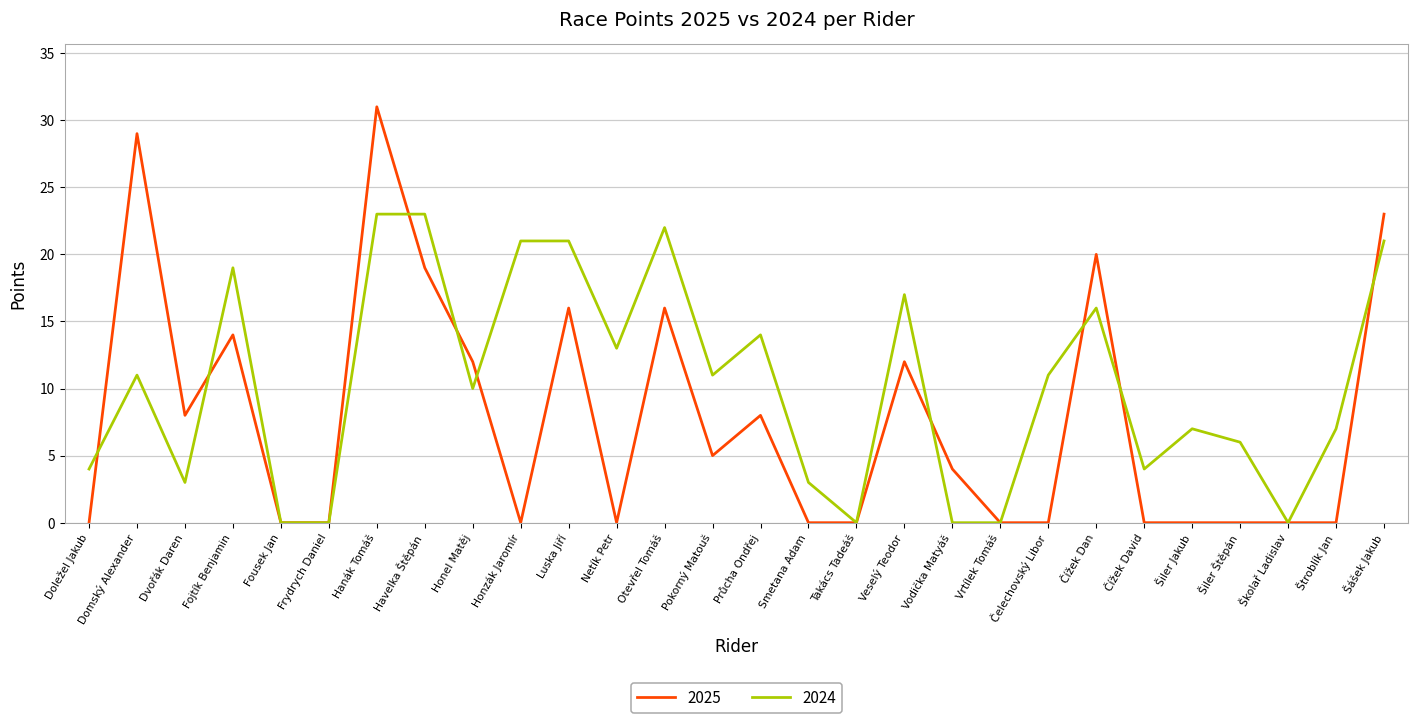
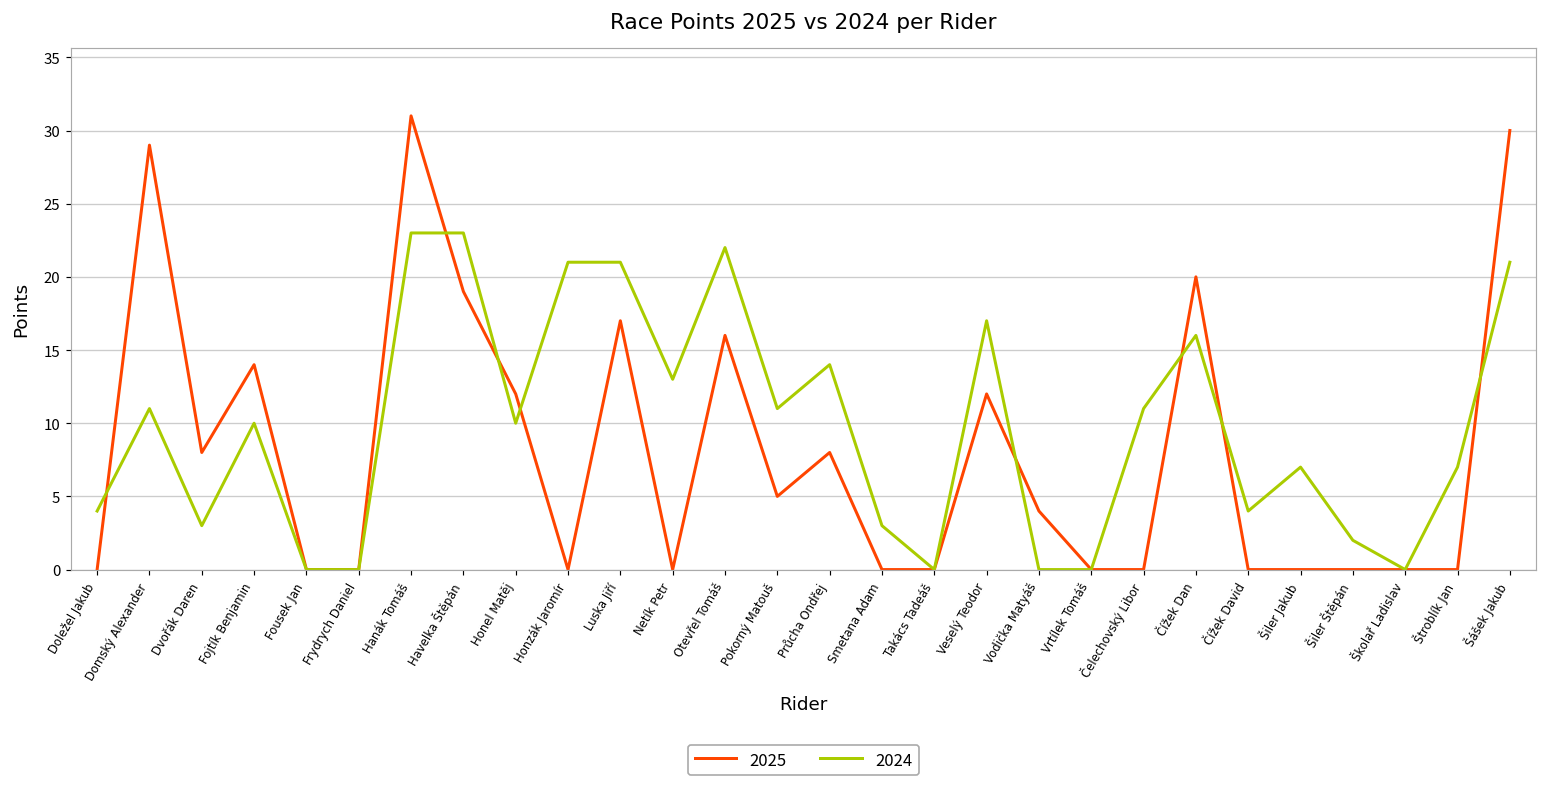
  {
    "2025": {
      "Doležel Jakub": 0,
      "Domský Alexander": 29,
      "Dvořák Daren": 8,
      "Fojtík Benjamin": 14,
      "Hanák Tomáš": 31,
      "Havelka Štěpán": 19,
      "Honel Matěj": 12,
      "Honzák Jaromír": 0,
-     "Luska Jiří": 16,
+     "Luska Jiří": 17,
      "Netík Petr": 0,
      "Otevřel Tomáš": 16,
      "Pokorný Matouš": 5,
      "Průcha Ondřej": 8,
      "Smetana Adam": 0,
      "Veselý Teodor": 12,
      "Vodička Matyáš": 4,
      "Čelechovský Libor": 0,
      "Čížek Dan": 20,
      "Čížek David": 0,
      "Šiler Jakub": 0,
      "Šiler Štěpán": 0,
      "Štroblík Jan": 0,
-     "Šášek Jakub": 23
+     "Šášek Jakub": 30
    },
    "2024": {
      "Doležel Jakub": 4,
      "Domský Alexander": 11,
      "Dvořák Daren": 3,
-     "Fojtík Benjamin": 19,
+     "Fojtík Benjamin": 10,
      "Hanák Tomáš": 23,
      "Havelka Štěpán": 23,
      "Honel Matěj": 10,
      "Honzák Jaromír": 21,
      "Luska Jiří": 21,
      "Netík Petr": 13,
      "Otevřel Tomáš": 22,
      "Pokorný Matouš": 11,
      "Průcha Ondřej": 14,
      "Smetana Adam": 3,
      "Veselý Teodor": 17,
      "Vodička Matyáš": 0,
      "Čelechovský Libor": 11,
      "Čížek Dan": 16,
      "Čížek David": 4,
      "Šiler Jakub": 7,
-     "Šiler Štěpán": 6,
+     "Šiler Štěpán": 2,
      "Štroblík Jan": 7,
      "Šášek Jakub": 21
    }
  }
